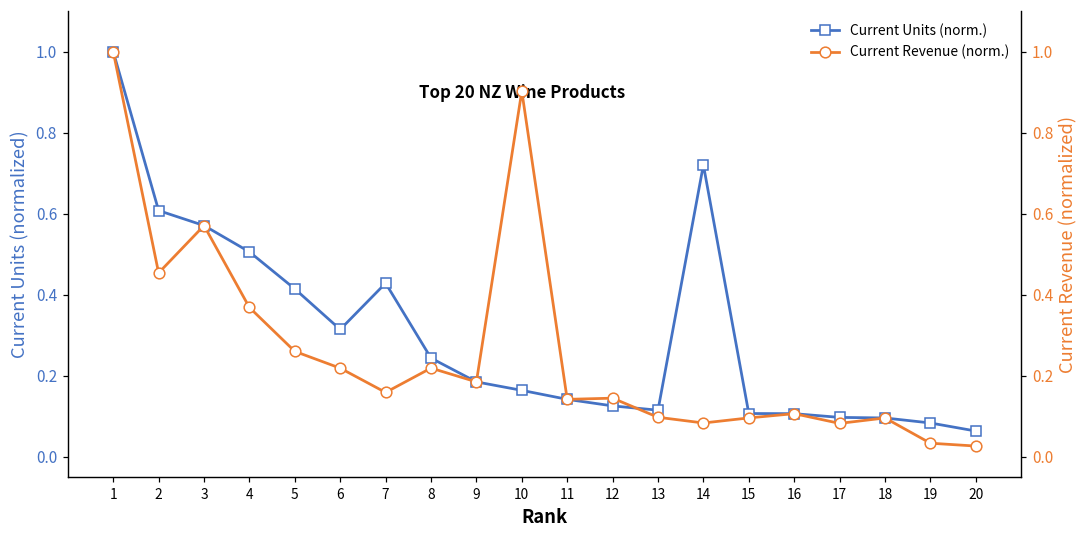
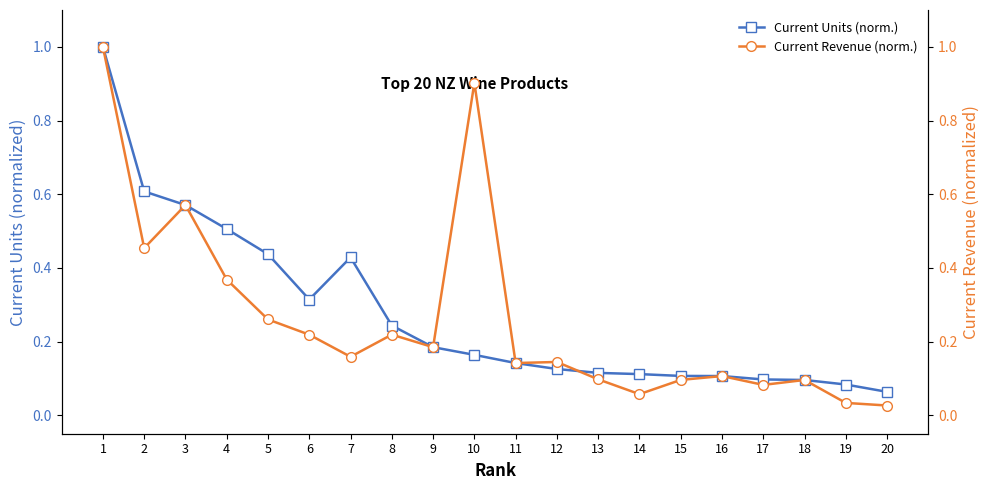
  {
    "Current Units (norm.)": {
      "1": 1.00,
      "2": 0.61,
      "3": 0.57,
      "4": 0.51,
-     "5": 0.41,
+     "5": 0.44,
      "6": 0.31,
      "7": 0.43,
      "8": 0.24,
      "9": 0.18,
      "10": 0.16,
      "11": 0.14,
      "12": 0.13,
      "13": 0.12,
-     "14": 0.72,
+     "14": 0.11,
      "15": 0.11,
      "16": 0.11,
      "17": 0.10,
      "18": 0.10,
      "19": 0.08,
      "20": 0.06
    },
    "Current Revenue (norm.)": {
      "1": 1.00,
      "2": 0.45,
      "3": 0.57,
      "4": 0.37,
      "5": 0.26,
      "6": 0.22,
      "7": 0.16,
      "8": 0.22,
      "9": 0.18,
      "11": 0.14,
      "12": 0.14,
      "13": 0.10,
-     "14": 0.08,
+     "14": 0.06,
      "15": 0.10,
      "16": 0.11,
      "17": 0.08,
      "18": 0.10,
      "19": 0.03,
      "20": 0.03
    }
  }
